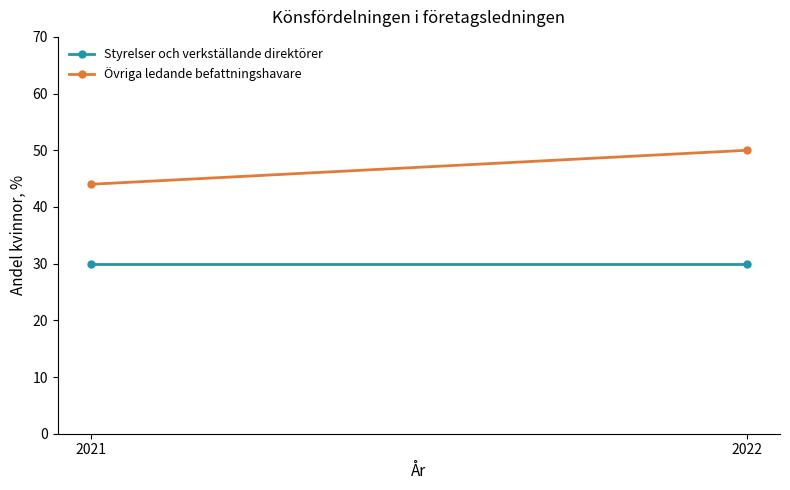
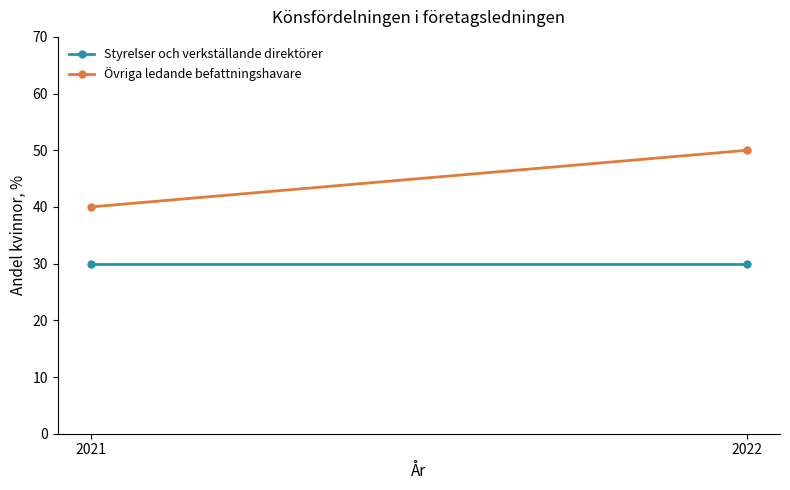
  {
    "Styrelser och verkställande direktörer": {
      "2021": 30,
      "2022": 30
    },
    "Övriga ledande befattningshavare": {
-     "2021": 44,
+     "2021": 40,
      "2022": 50
    }
  }
